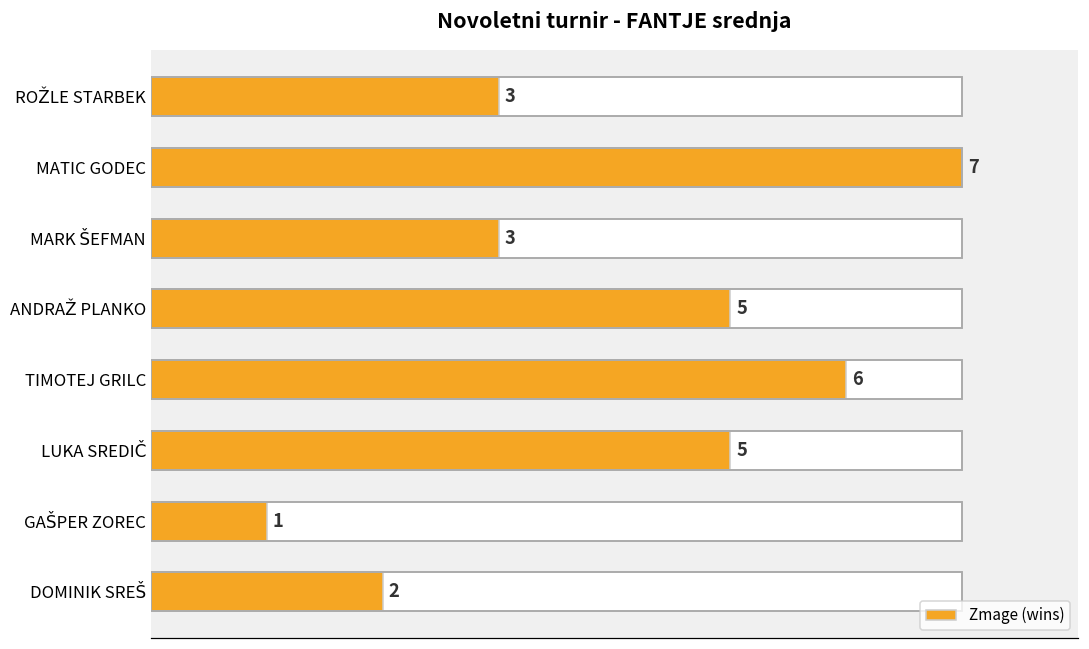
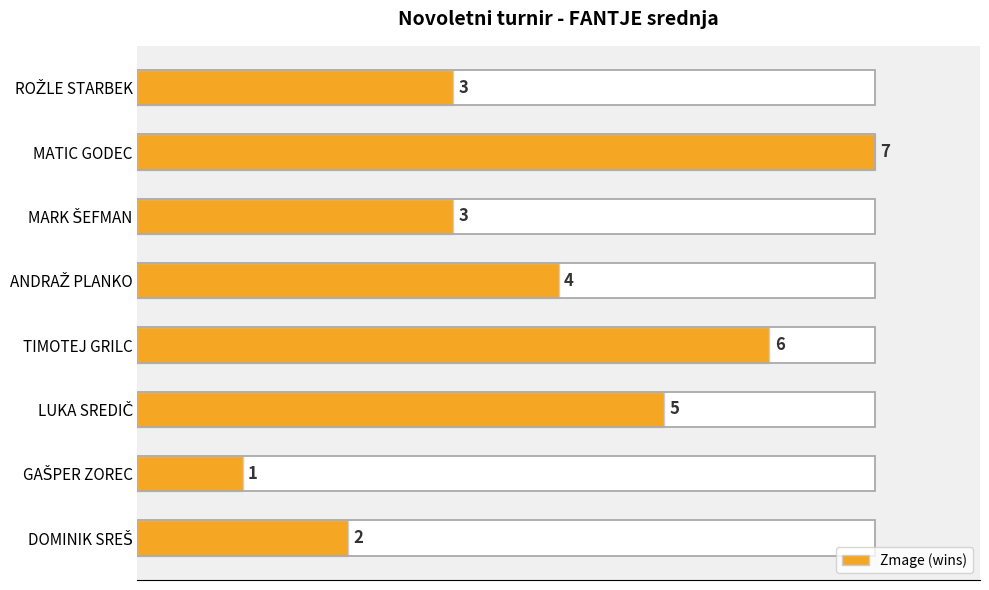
  {
    "Zmage (wins)": {
      "MATIC GODEC": 7,
-     "ANDRAŽ PLANKO": 5
+     "ANDRAŽ PLANKO": 4
    }
  }
